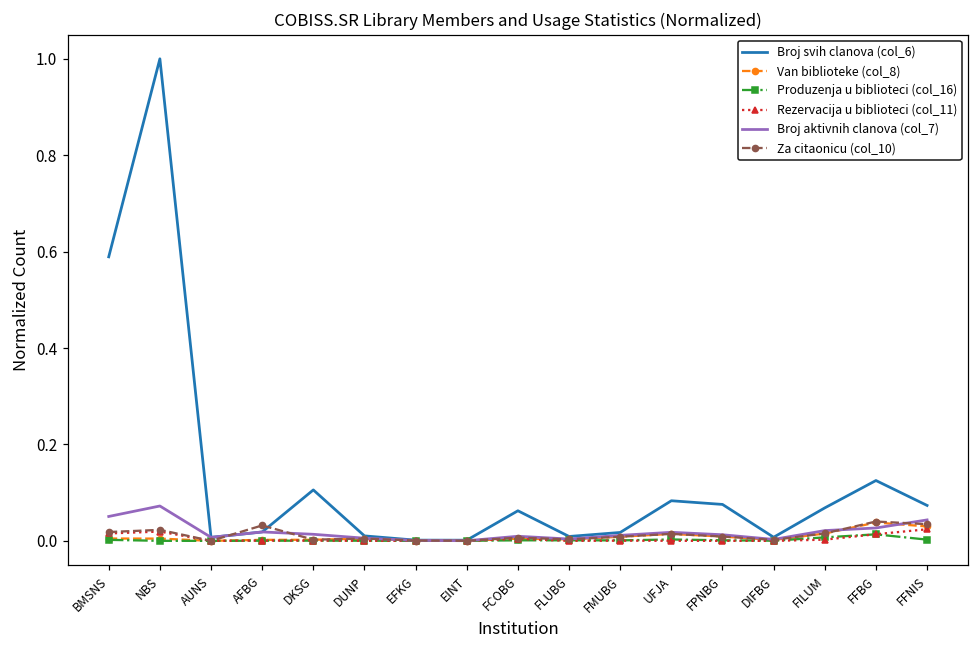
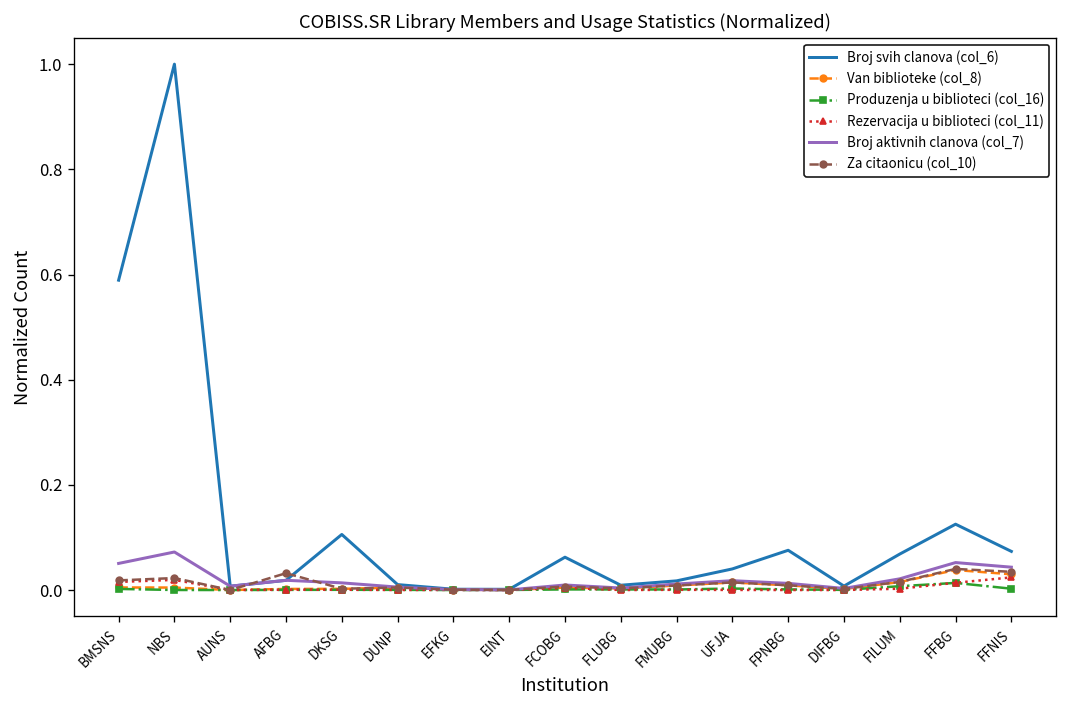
  {
    "Broj svih clanova (col_6)": {
      "BMSNS": 0.59,
      "NBS": 1.00,
      "DKSG": 0.11,
      "FCOBG": 0.06,
      "FMUBG": 0.02,
-     "UFJA": 0.08,
+     "UFJA": 0.04,
      "FPNBG": 0.08,
      "FILUM": 0.07,
      "FFBG": 0.13,
      "FFNIS": 0.07
    },
    "Produzenja u biblioteci (col_16)": {
      "FFNIS": 0.00
    },
    "Rezervacija u biblioteci (col_11)": {
      "FFNIS": 0.02
    },
    "Broj aktivnih clanova (col_7)": {
      "BMSNS": 0.05,
      "NBS": 0.07,
      "DKSG": 0.01,
      "FILUM": 0.02,
-     "FFBG": 0.03,
+     "FFBG": 0.05,
      "FFNIS": 0.04
    },
    "Za citaonicu (col_10)": {
      "AFBG": 0.03
    }
  }
